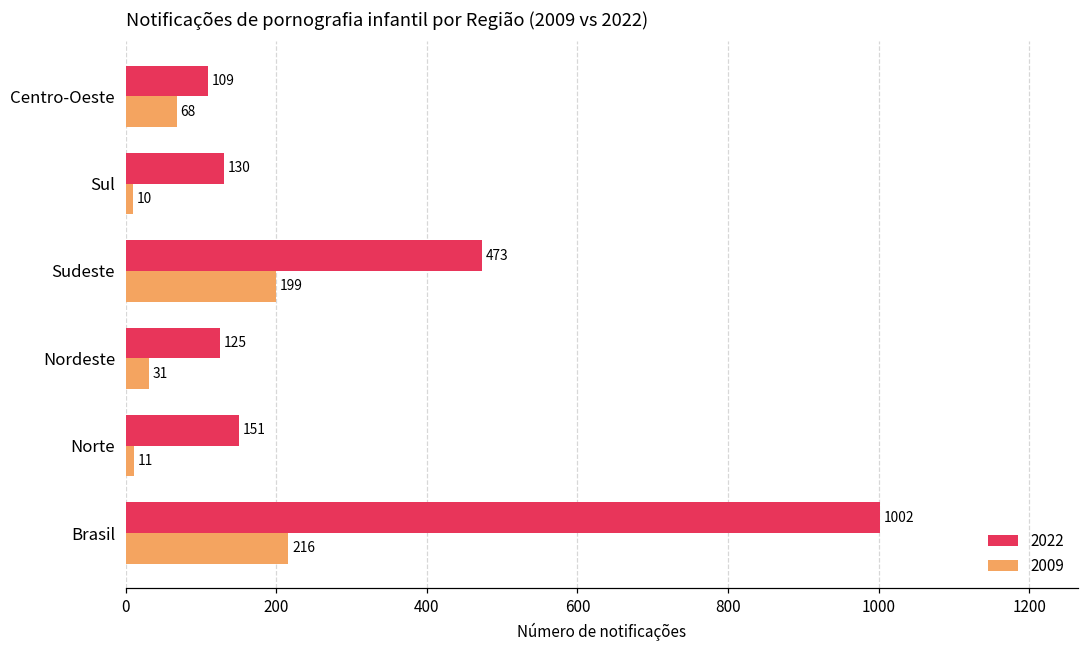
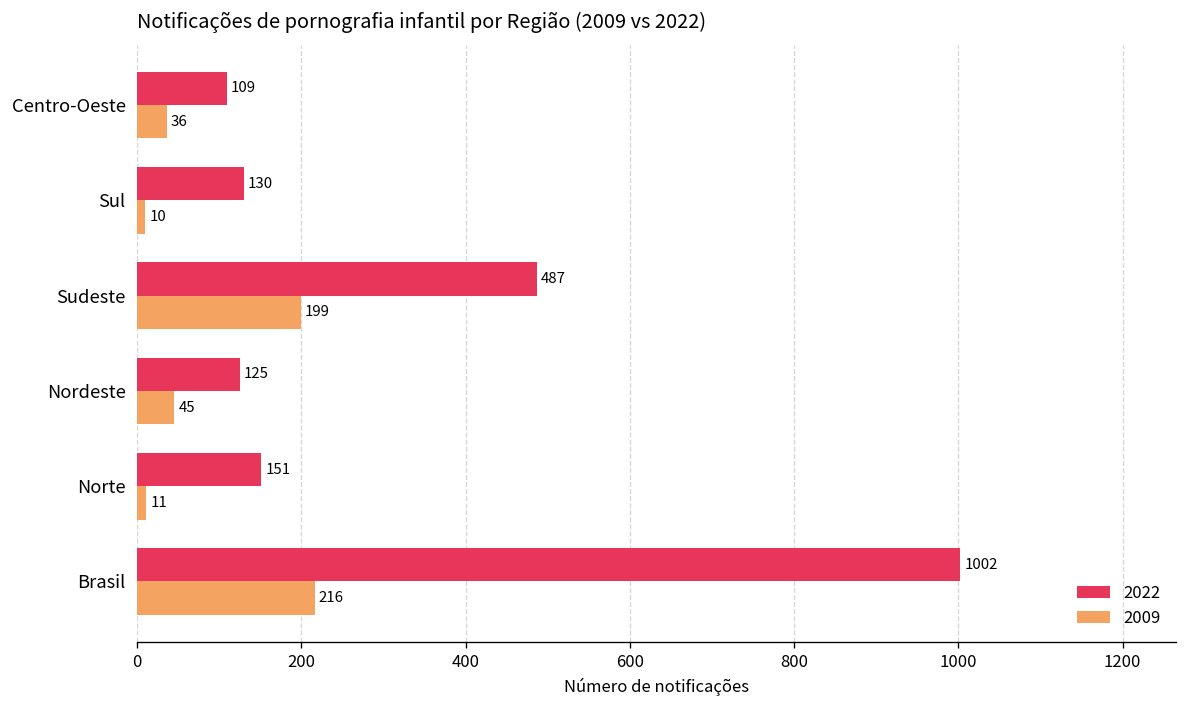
  {
    "2022": {
      "Centro-Oeste": 109,
      "Sul": 130,
-     "Sudeste": 473,
+     "Sudeste": 487,
      "Nordeste": 125,
      "Norte": 151,
      "Brasil": 1002
    },
    "2009": {
-     "Centro-Oeste": 68,
+     "Centro-Oeste": 36,
      "Sul": 10,
      "Sudeste": 199,
-     "Nordeste": 31,
+     "Nordeste": 45,
      "Norte": 11,
      "Brasil": 216
    }
  }
